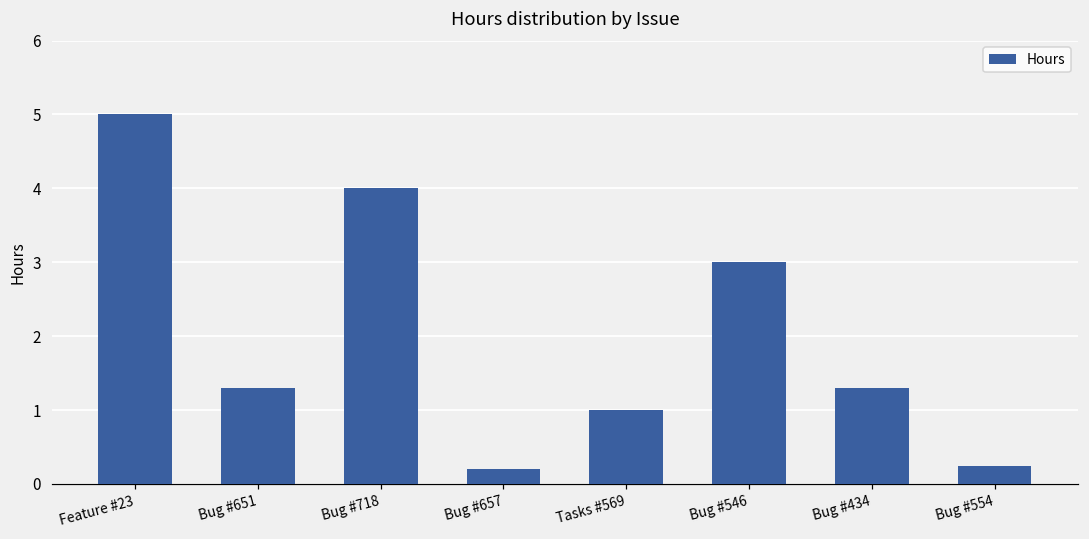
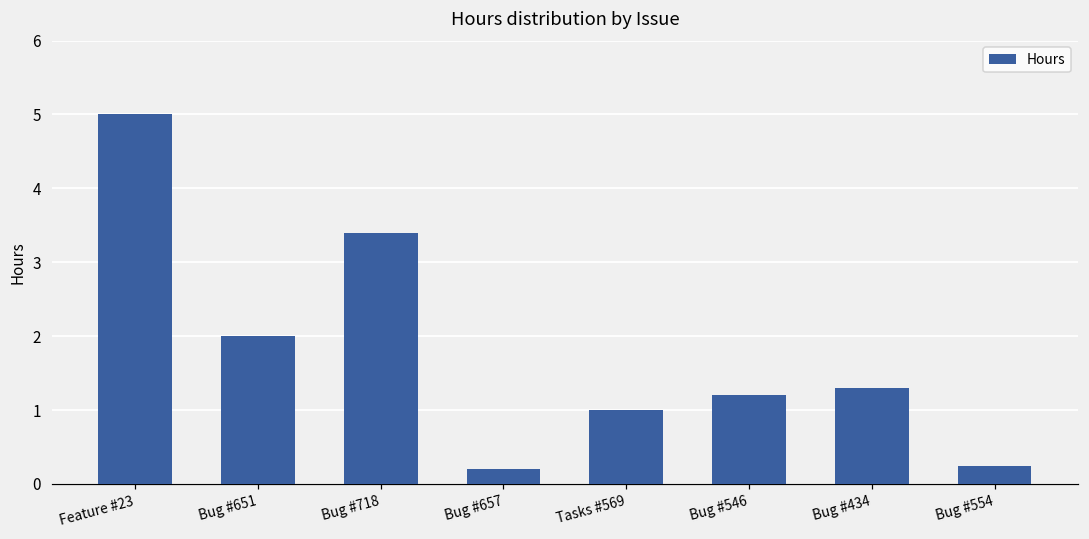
  {
    "Feature #23": 5.0,
-   "Bug #651": 1.3,
-   "Bug #718": 4.0,
+   "Bug #651": 2.0,
+   "Bug #718": 3.4,
    "Bug #657": 0.2,
    "Tasks #569": 1.0,
-   "Bug #546": 3.0,
+   "Bug #546": 1.2,
    "Bug #434": 1.3,
    "Bug #554": 0.3
  }
